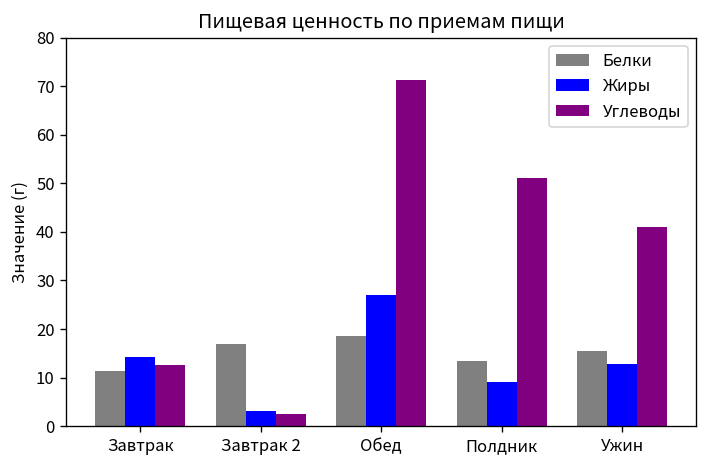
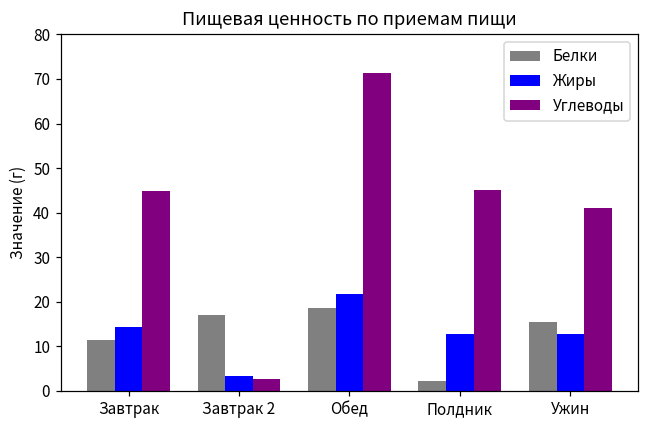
  {
    "Белки": {
      "Завтрак": 11,
      "Завтрак 2": 17,
      "Обед": 19,
-     "Полдник": 14,
+     "Полдник": 2,
      "Ужин": 15
    },
    "Жиры": {
      "Завтрак": 14,
      "Завтрак 2": 3,
-     "Обед": 27,
-     "Полдник": 9,
+     "Обед": 22,
+     "Полдник": 13,
      "Ужин": 13
    },
    "Углеводы": {
-     "Завтрак": 13,
+     "Завтрак": 45,
      "Завтрак 2": 3,
      "Обед": 71,
-     "Полдник": 51,
+     "Полдник": 45,
      "Ужин": 41
    }
  }
